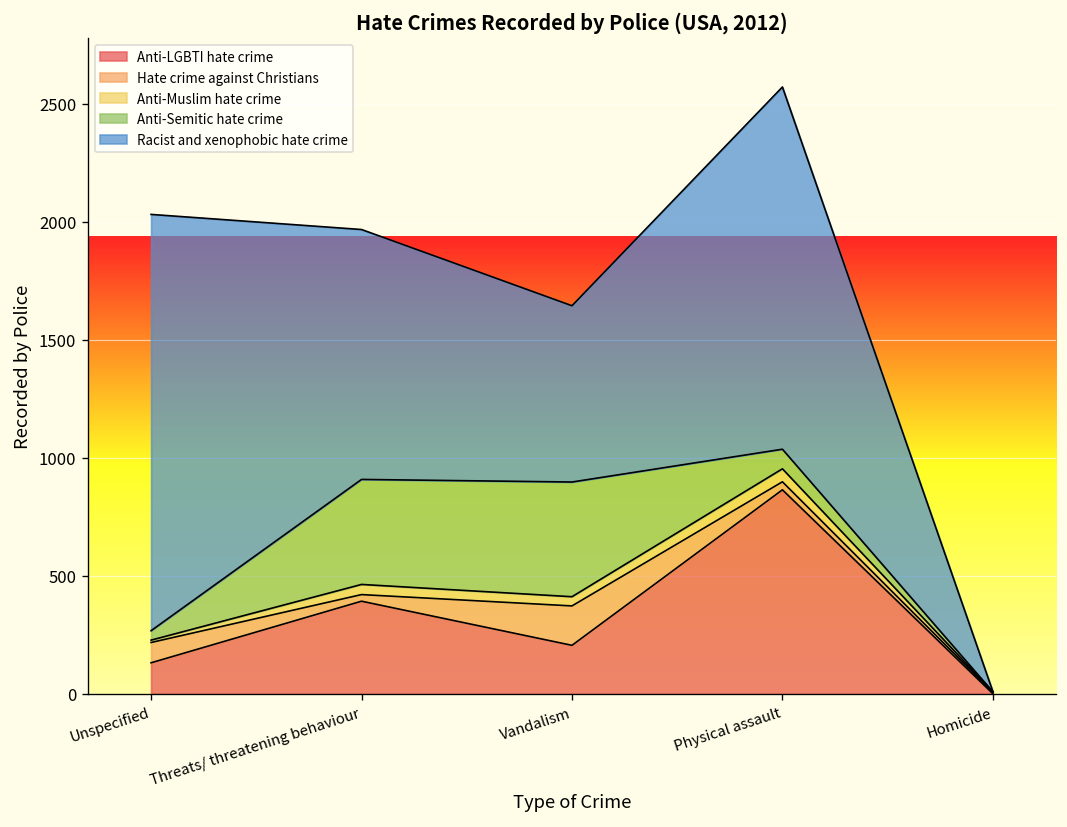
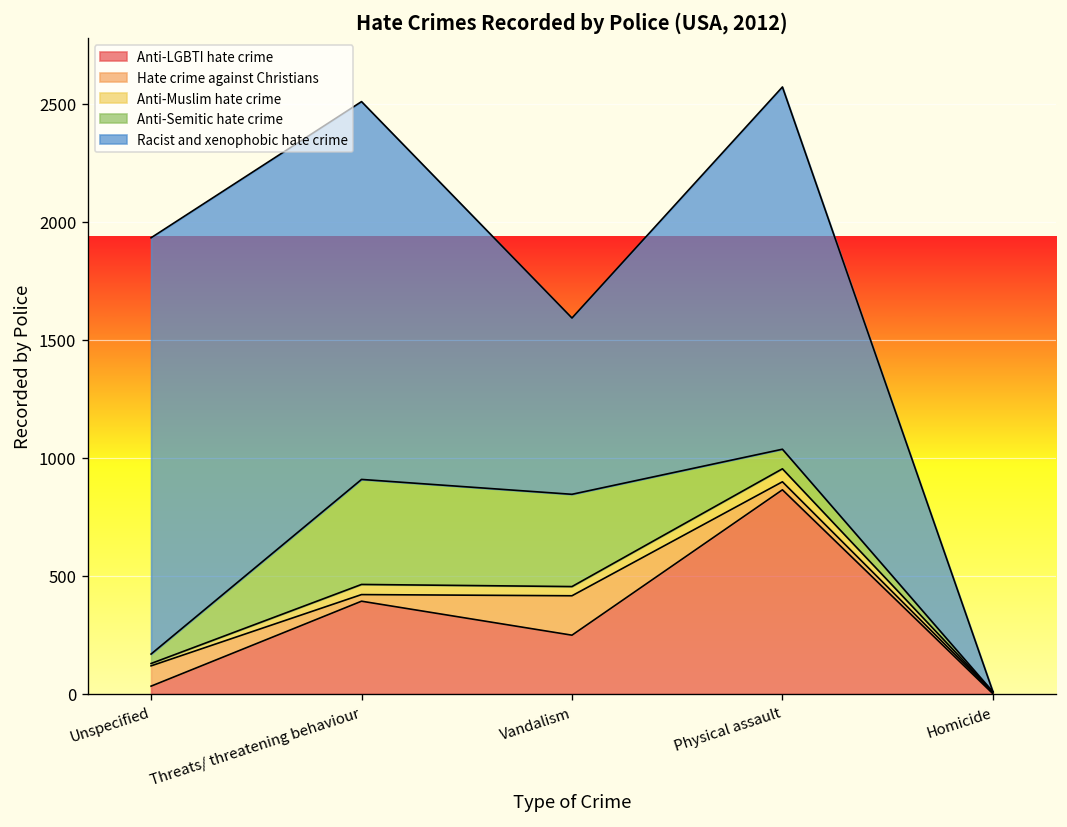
  {
    "Anti-LGBTI hate crime": {
-     "Unspecified": 130,
+     "Unspecified": 30,
      "Threats/ threatening behaviour": 390,
-     "Vandalism": 210,
+     "Vandalism": 250,
      "Physical assault": 870
    },
    "Anti-Semitic hate crime": {
      "Unspecified": 40,
      "Threats/ threatening behaviour": 450,
-     "Vandalism": 490,
+     "Vandalism": 390,
      "Physical assault": 80
    },
    "Racist and xenophobic hate crime": {
      "Unspecified": 1760,
-     "Threats/ threatening behaviour": 1060,
+     "Threats/ threatening behaviour": 1600,
      "Vandalism": 750,
      "Physical assault": 1540
    }
  }
